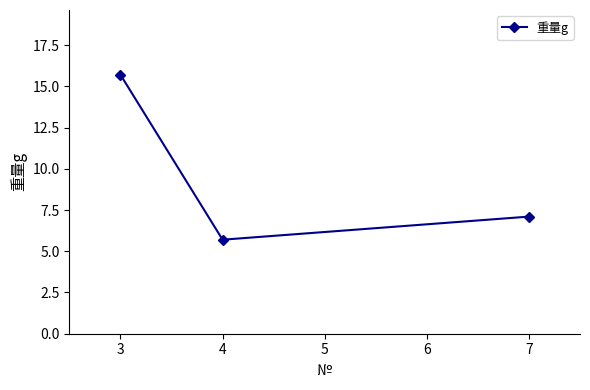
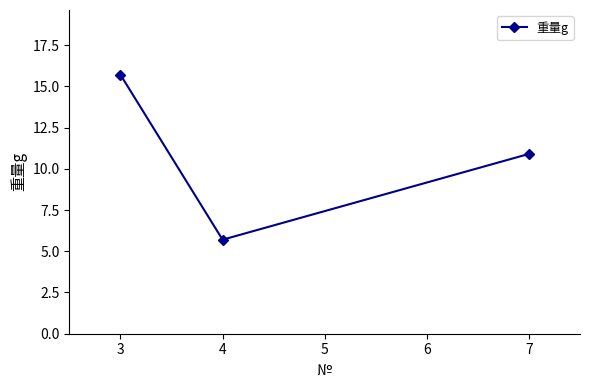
  {
    "3": 15.7,
    "4": 5.7,
-   "7": 7.1
+   "7": 10.9
  }
